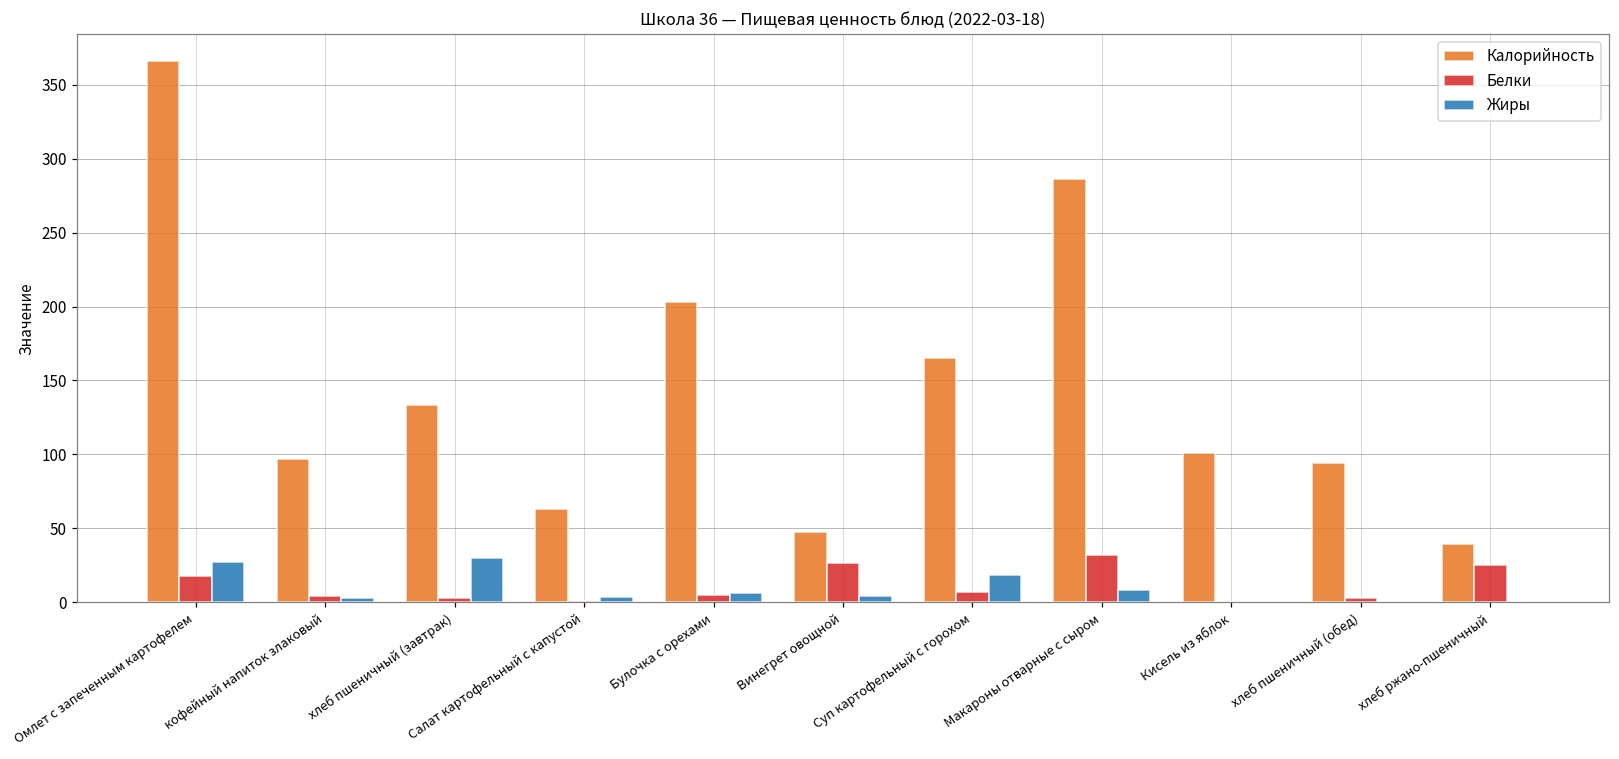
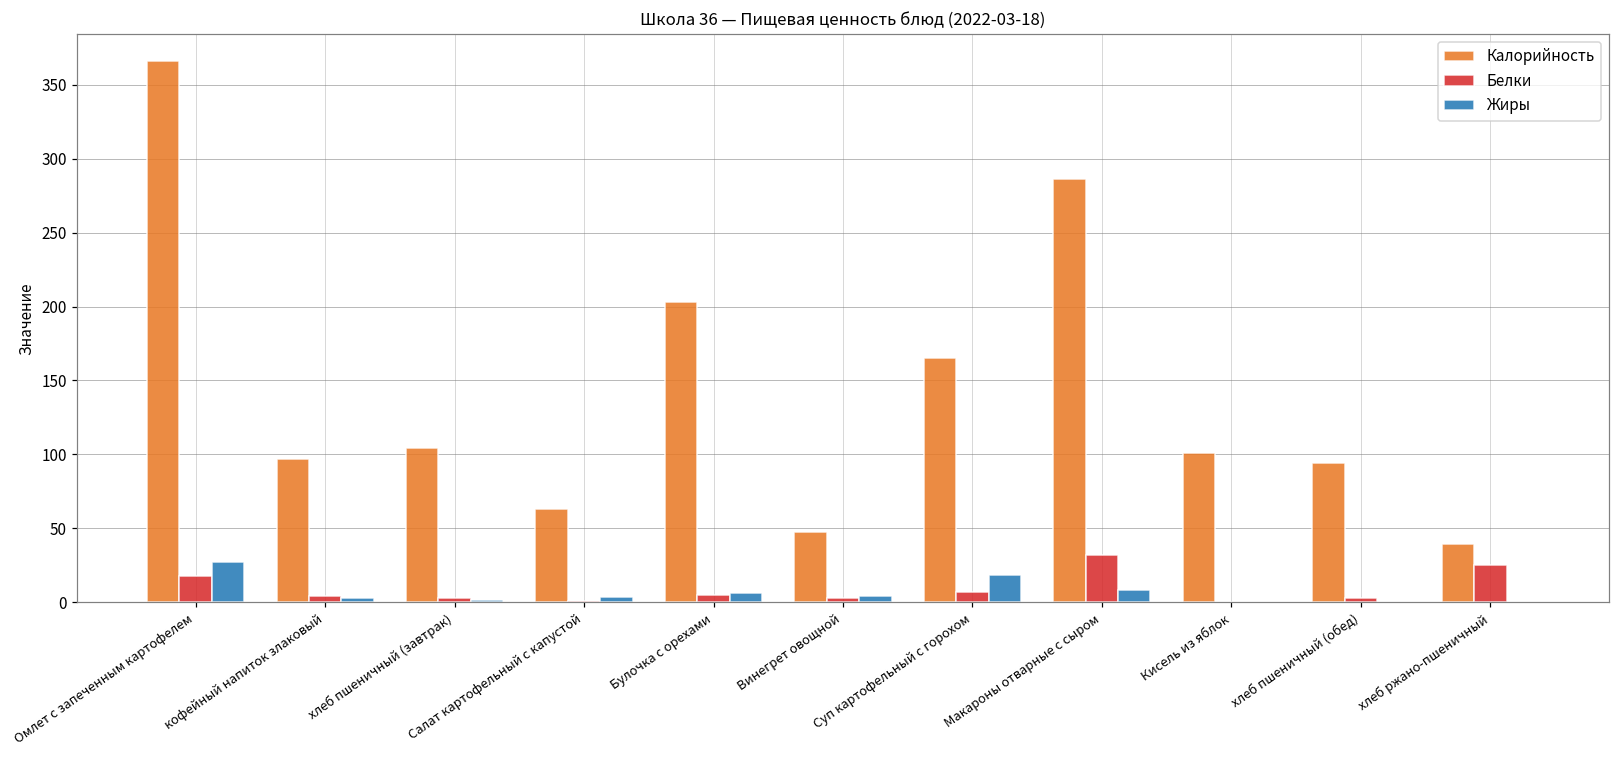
  {
    "Калорийность": {
      "Омлет с запеченным картофелем": 366,
      "кофейный напиток злаковый": 97,
-     "хлеб пшеничный (завтрак)": 134,
+     "хлеб пшеничный (завтрак)": 104,
      "Салат картофельный с капустой": 63,
      "Булочка с орехами": 203,
      "Винегрет овощной": 47,
      "Суп картофельный с горохом": 165,
      "Макароны отварные с сыром": 286,
      "Кисель из яблок": 101,
      "хлеб пшеничный (обед)": 94,
      "хлеб ржано-пшеничный": 40
    },
    "Белки": {
      "Омлет с запеченным картофелем": 18,
      "кофейный напиток злаковый": 4,
      "хлеб пшеничный (завтрак)": 3,
      "Булочка с орехами": 5,
-     "Винегрет овощной": 26,
+     "Винегрет овощной": 3,
      "Суп картофельный с горохом": 7,
      "Макароны отварные с сыром": 32,
      "Кисель из яблок": 0,
      "хлеб пшеничный (обед)": 3,
      "хлеб ржано-пшеничный": 25
    },
    "Жиры": {
      "Омлет с запеченным картофелем": 27,
      "кофейный напиток злаковый": 3,
-     "хлеб пшеничный (завтрак)": 30,
+     "хлеб пшеничный (завтрак)": 1,
      "Салат картофельный с капустой": 4,
      "Булочка с орехами": 6,
      "Винегрет овощной": 4,
      "Суп картофельный с горохом": 18,
      "Макароны отварные с сыром": 8,
      "Кисель из яблок": 0,
      "хлеб пшеничный (обед)": 0,
      "хлеб ржано-пшеничный": 0
    }
  }
